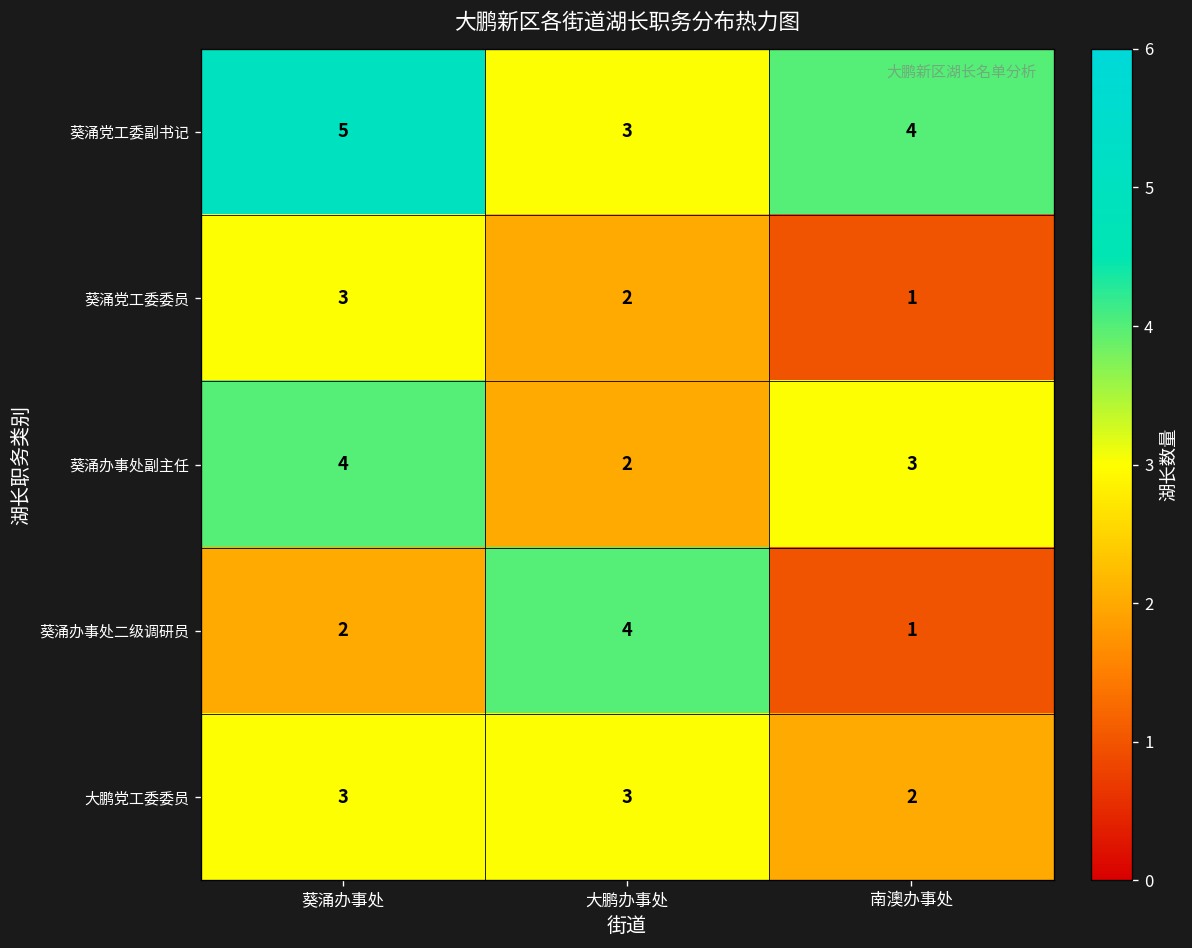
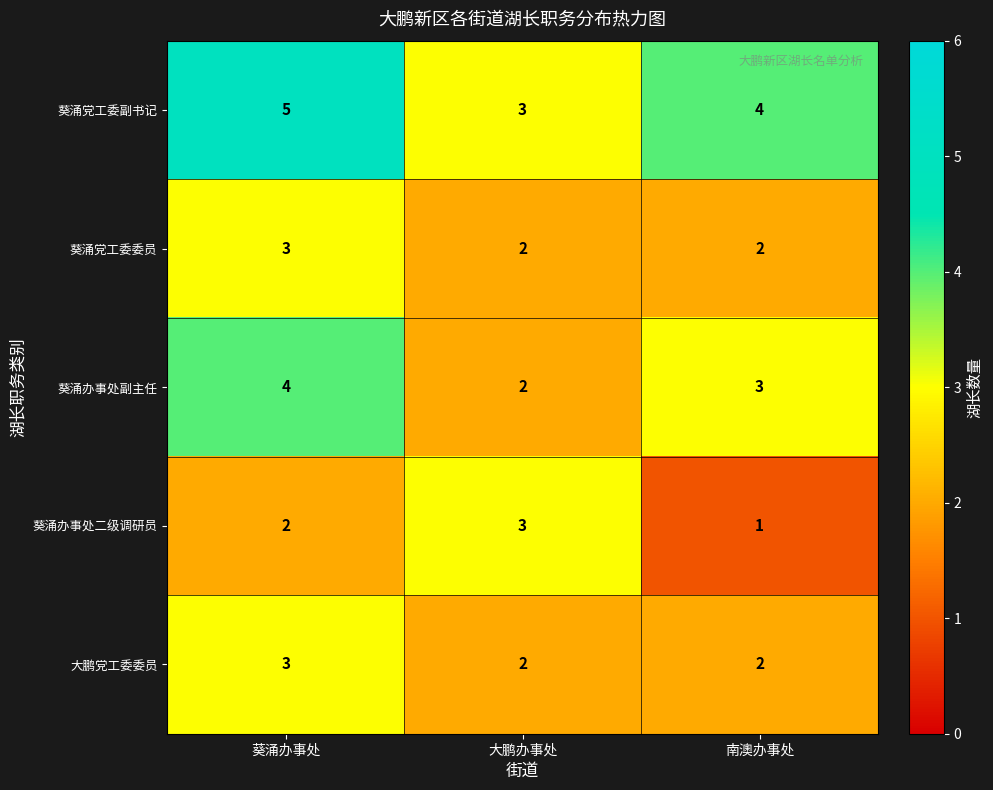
  {
    "葵涌党工委副书记": {
      "葵涌办事处": 5,
      "大鹏办事处": 3
    },
    "葵涌党工委委员": {
      "葵涌办事处": 3,
      "大鹏办事处": 2,
-     "南澳办事处": 1
+     "南澳办事处": 2
    },
    "葵涌办事处副主任": {
      "葵涌办事处": 4,
      "大鹏办事处": 2,
      "南澳办事处": 3
    },
    "葵涌办事处二级调研员": {
      "葵涌办事处": 2,
-     "大鹏办事处": 4,
+     "大鹏办事处": 3,
      "南澳办事处": 1
    },
    "大鹏党工委委员": {
      "葵涌办事处": 3,
-     "大鹏办事处": 3,
+     "大鹏办事处": 2,
      "南澳办事处": 2
    }
  }
